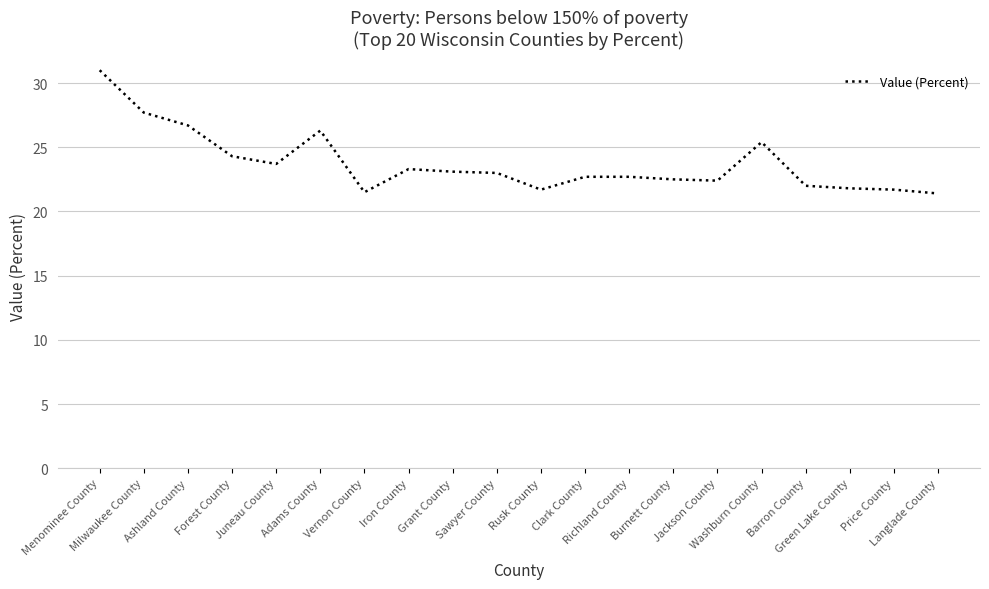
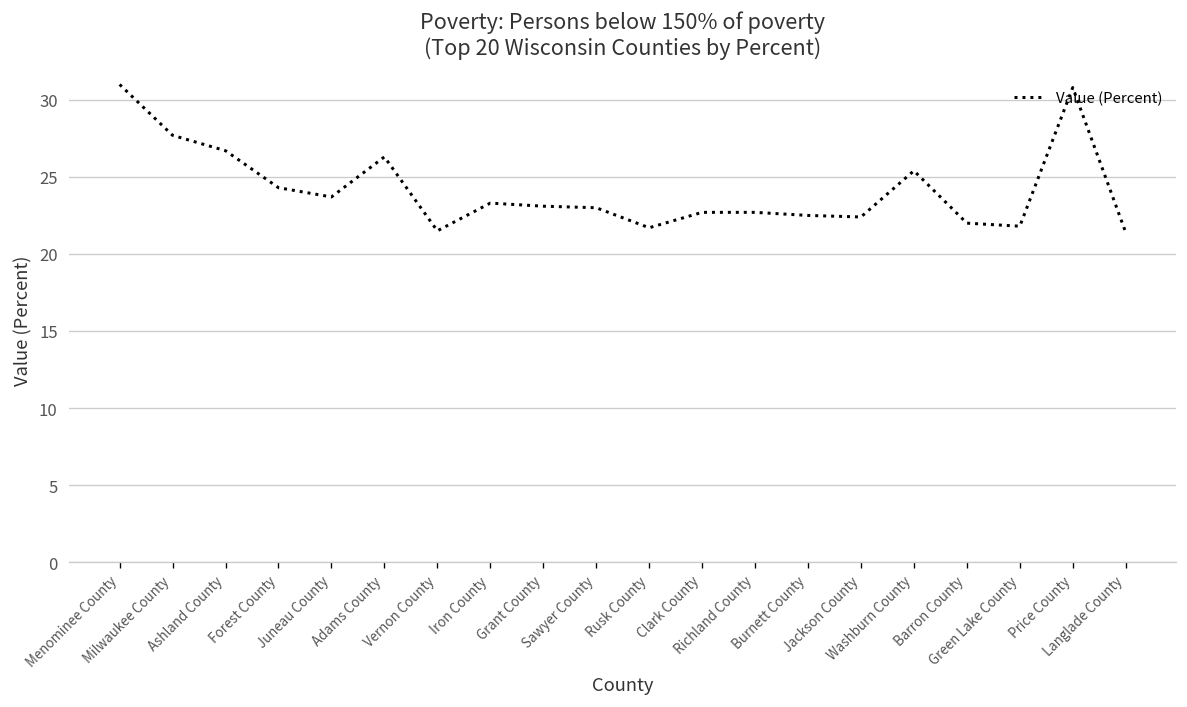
  {
    "Menominee County": 31.0,
    "Milwaukee County": 27.7,
    "Ashland County": 26.7,
    "Forest County": 24.3,
    "Juneau County": 23.7,
    "Adams County": 26.3,
    "Vernon County": 21.5,
    "Iron County": 23.3,
    "Grant County": 23.1,
    "Sawyer County": 23.0,
    "Rusk County": 21.7,
    "Clark County": 22.7,
    "Richland County": 22.7,
    "Burnett County": 22.5,
    "Jackson County": 22.4,
    "Washburn County": 25.4,
    "Barron County": 22.0,
    "Green Lake County": 21.8,
-   "Price County": 21.7,
+   "Price County": 30.8,
    "Langlade County": 21.4
  }
